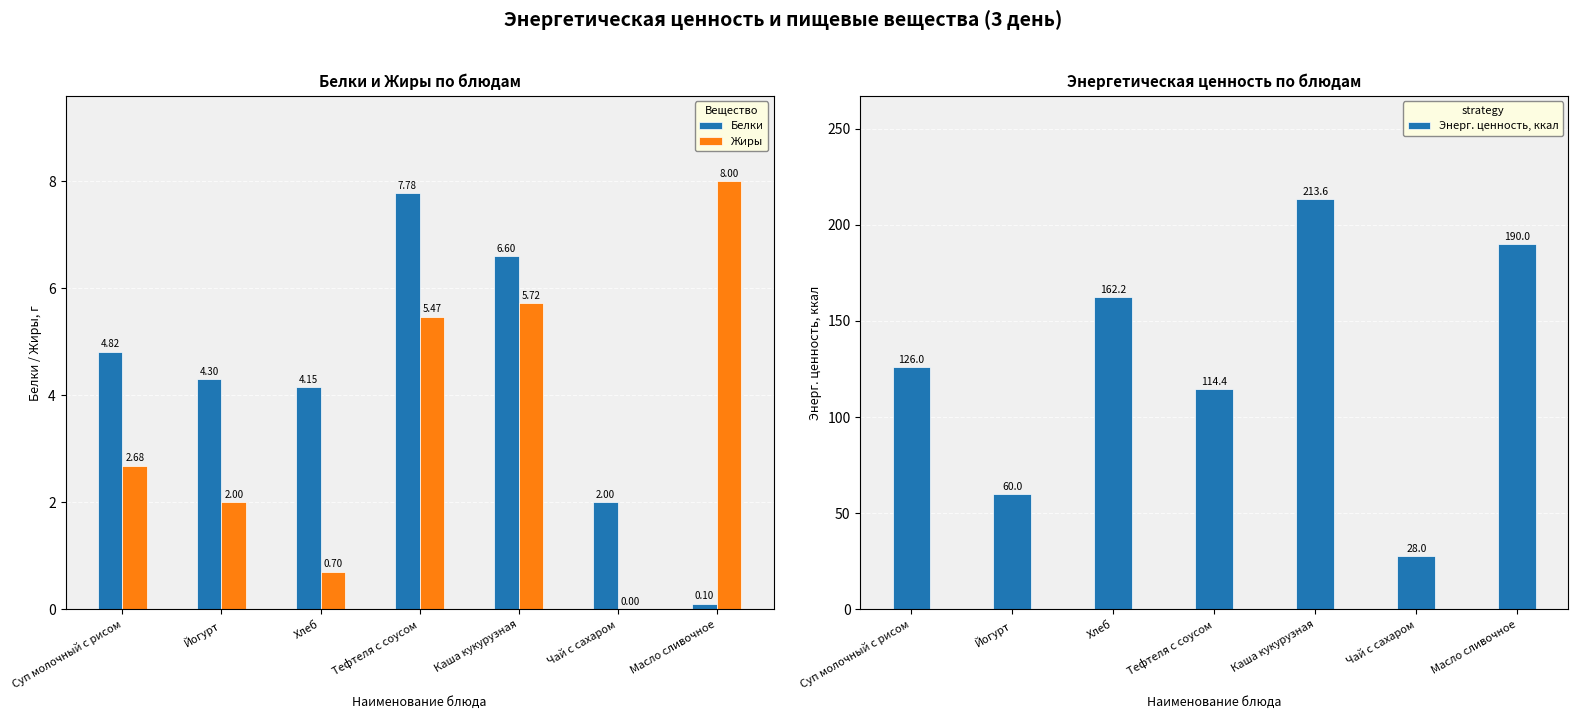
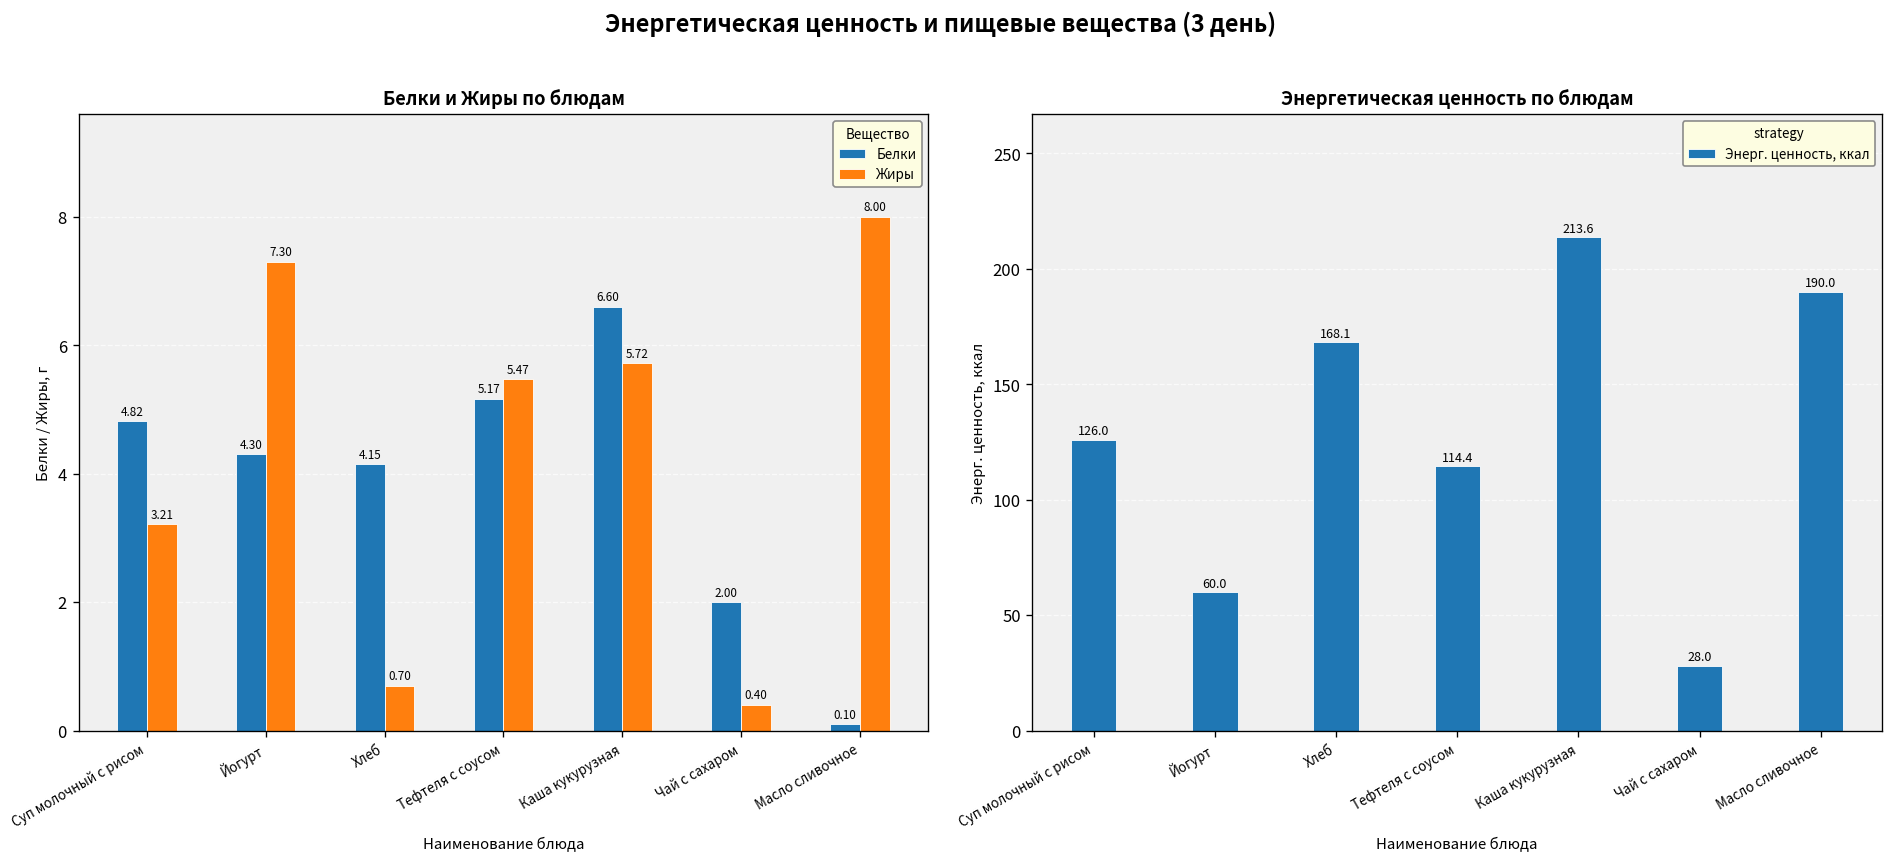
  {
    "Белки и Жиры по блюдам": {
      "Белки": {
        "Суп молочный с рисом": 4.82,
        "Йогурт": 4.30,
        "Хлеб": 4.15,
-       "Тефтеля с соусом": 7.78,
+       "Тефтеля с соусом": 5.17,
        "Каша кукурузная": 6.60,
        "Чай с сахаром": 2.00,
        "Масло сливочное": 0.10
      },
      "Жиры": {
-       "Суп молочный с рисом": 2.68,
-       "Йогурт": 2.00,
+       "Суп молочный с рисом": 3.21,
+       "Йогурт": 7.30,
        "Хлеб": 0.70,
        "Тефтеля с соусом": 5.47,
        "Каша кукурузная": 5.72,
-       "Чай с сахаром": 0.00,
+       "Чай с сахаром": 0.40,
        "Масло сливочное": 8.00
      }
    },
    "Энергетическая ценность по блюдам": {
      "Суп молочный с рисом": 126.0,
      "Йогурт": 60.0,
-     "Хлеб": 162.2,
+     "Хлеб": 168.1,
      "Тефтеля с соусом": 114.4,
      "Каша кукурузная": 213.6,
      "Чай с сахаром": 28.0,
      "Масло сливочное": 190.0
    }
  }
